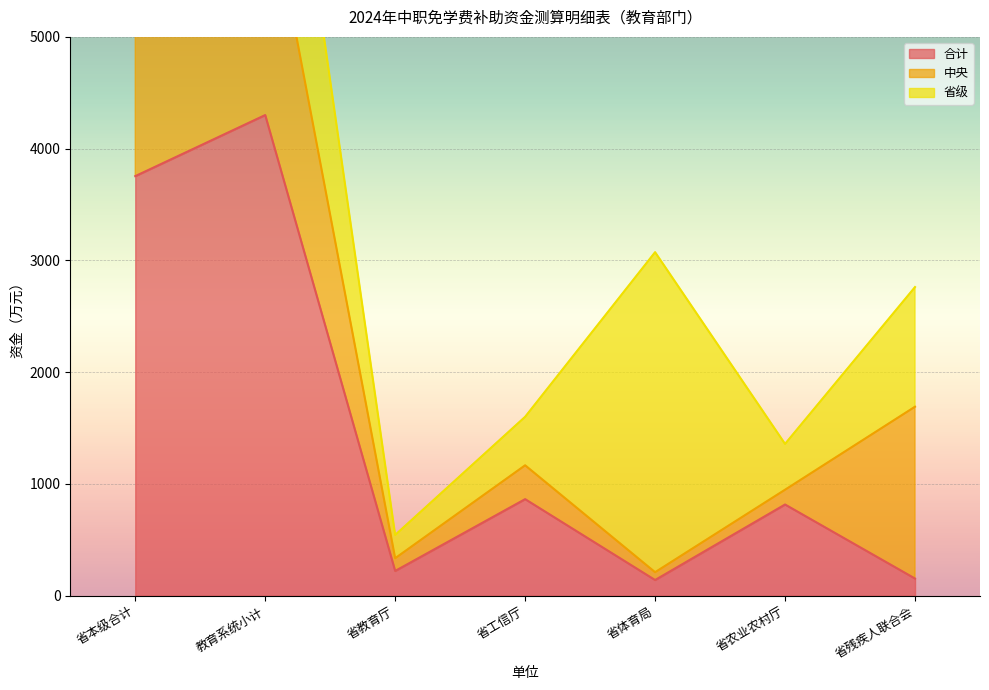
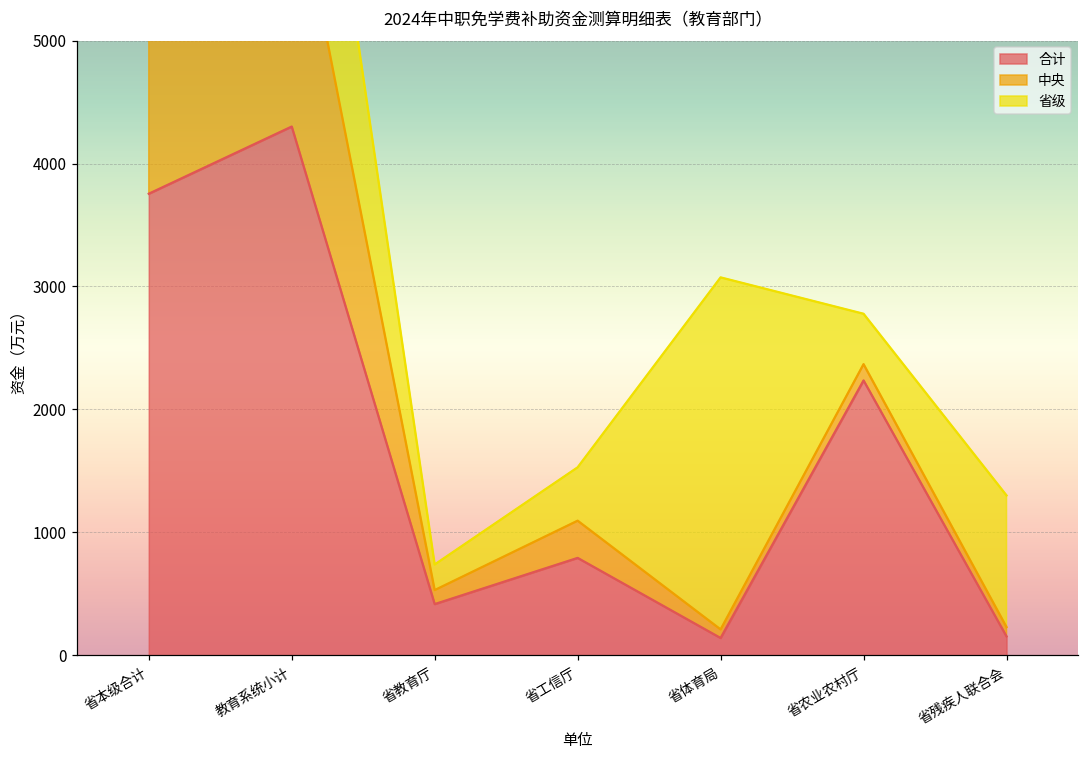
  {
    "合计": {
      "省本级合计": 3750,
      "教育系统小计": 4300,
-     "省教育厅": 220,
-     "省工信厅": 860,
+     "省教育厅": 420,
+     "省工信厅": 790,
      "省体育局": 140,
-     "省农业农村厅": 820,
+     "省农业农村厅": 2240,
      "省残疾人联合会": 150
    },
    "中央": {
      "省教育厅": 110,
      "省工信厅": 300,
      "省体育局": 70,
      "省农业农村厅": 130,
-     "省残疾人联合会": 1540
+     "省残疾人联合会": 80
    },
    "省级": {
      "省教育厅": 210,
      "省工信厅": 430,
      "省体育局": 2860,
      "省农业农村厅": 410,
      "省残疾人联合会": 1070
    }
  }
